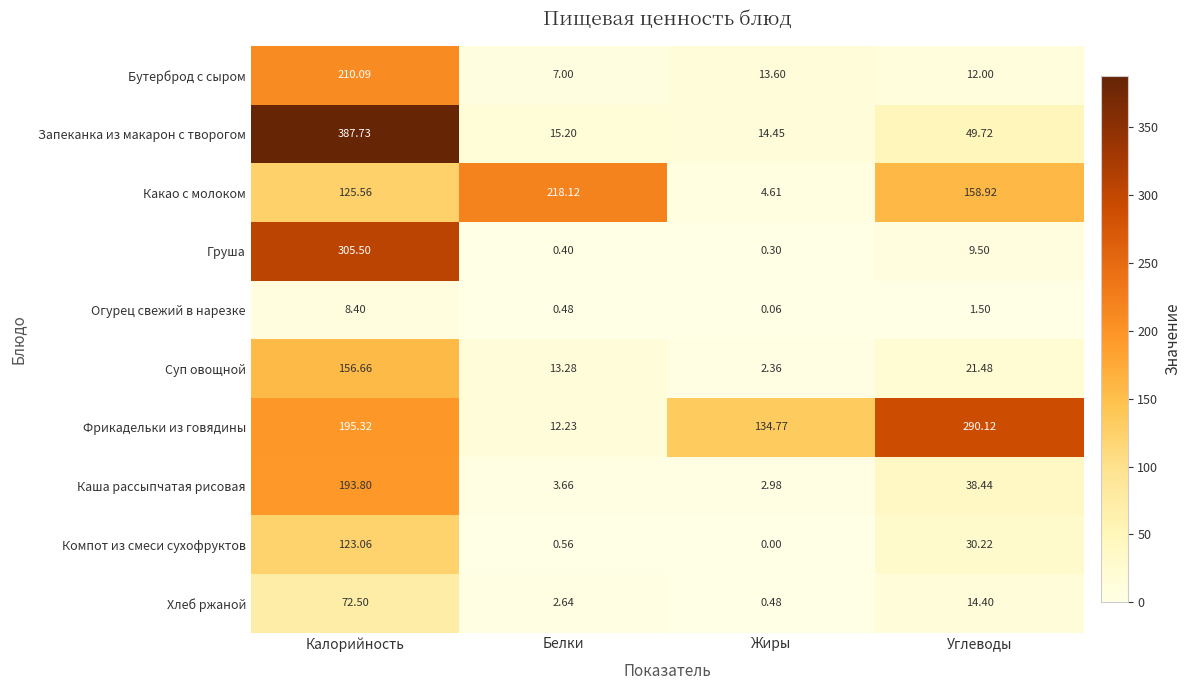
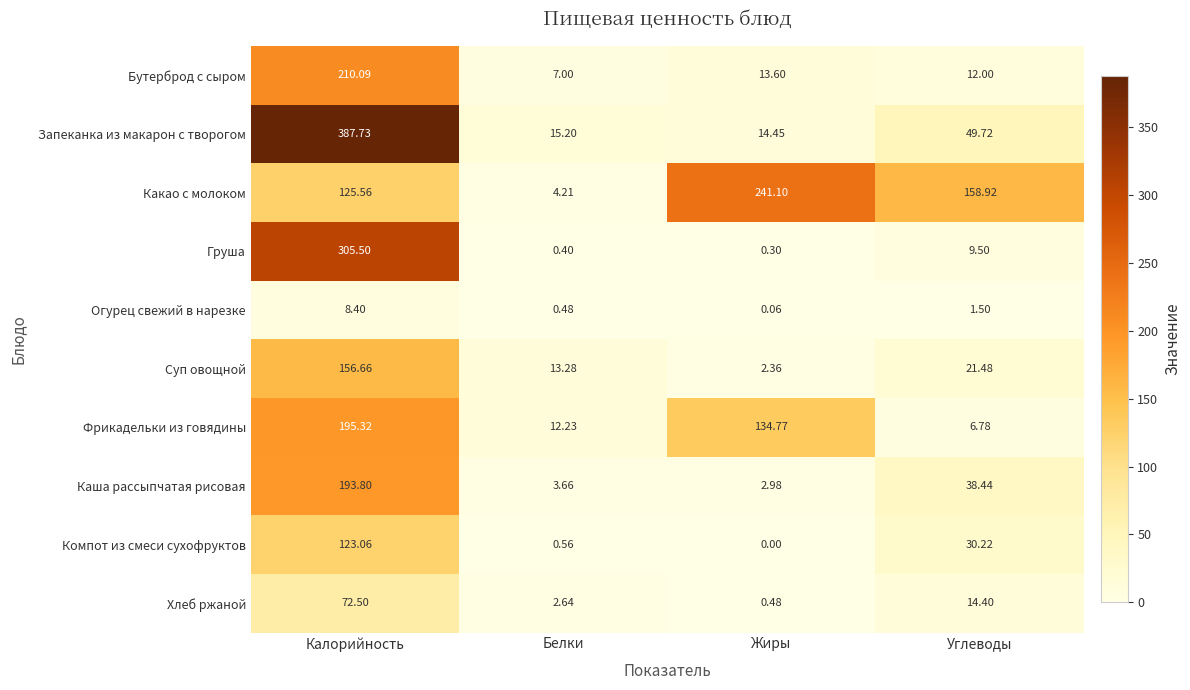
  {
    "Бутерброд с сыром": {
      "Калорийность": 210.09,
      "Белки": 7.00,
      "Жиры": 13.60,
      "Углеводы": 12.00
    },
    "Запеканка из макарон с творогом": {
      "Калорийность": 387.73,
      "Белки": 15.20,
      "Жиры": 14.45,
      "Углеводы": 49.72
    },
    "Какао с молоком": {
      "Калорийность": 125.56,
-     "Белки": 218.12,
-     "Жиры": 4.61,
+     "Белки": 4.21,
+     "Жиры": 241.10,
      "Углеводы": 158.92
    },
    "Груша": {
      "Калорийность": 305.50,
      "Белки": 0.40,
      "Жиры": 0.30,
      "Углеводы": 9.50
    },
    "Огурец свежий в нарезке": {
      "Калорийность": 8.40,
      "Белки": 0.48,
      "Жиры": 0.06,
      "Углеводы": 1.50
    },
    "Суп овощной": {
      "Калорийность": 156.66,
      "Белки": 13.28,
      "Жиры": 2.36,
      "Углеводы": 21.48
    },
    "Фрикадельки из говядины": {
      "Калорийность": 195.32,
      "Белки": 12.23,
      "Жиры": 134.77,
-     "Углеводы": 290.12
+     "Углеводы": 6.78
    },
    "Каша рассыпчатая рисовая": {
      "Калорийность": 193.80,
      "Белки": 3.66,
      "Жиры": 2.98,
      "Углеводы": 38.44
    },
    "Компот из смеси сухофруктов": {
      "Калорийность": 123.06,
      "Белки": 0.56,
      "Жиры": 0.00,
      "Углеводы": 30.22
    },
    "Хлеб ржаной": {
      "Калорийность": 72.50,
      "Белки": 2.64,
      "Жиры": 0.48,
      "Углеводы": 14.40
    }
  }
